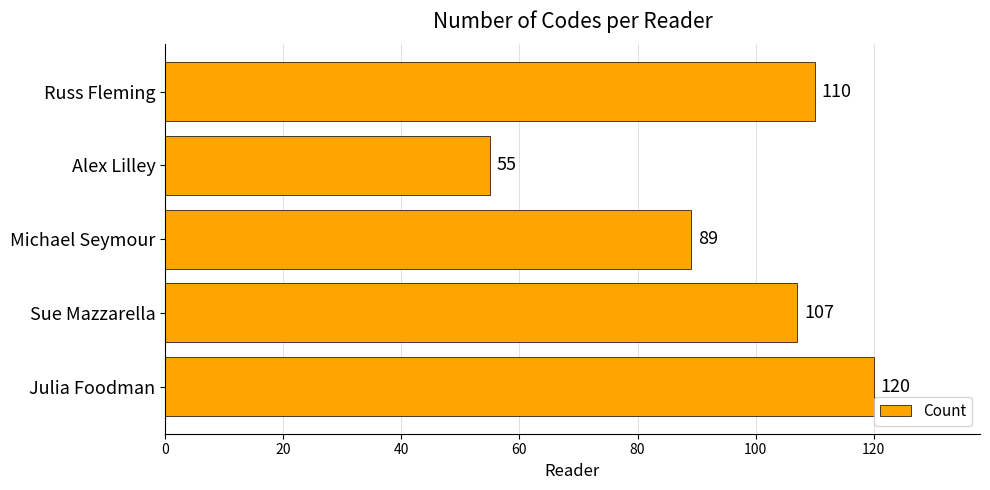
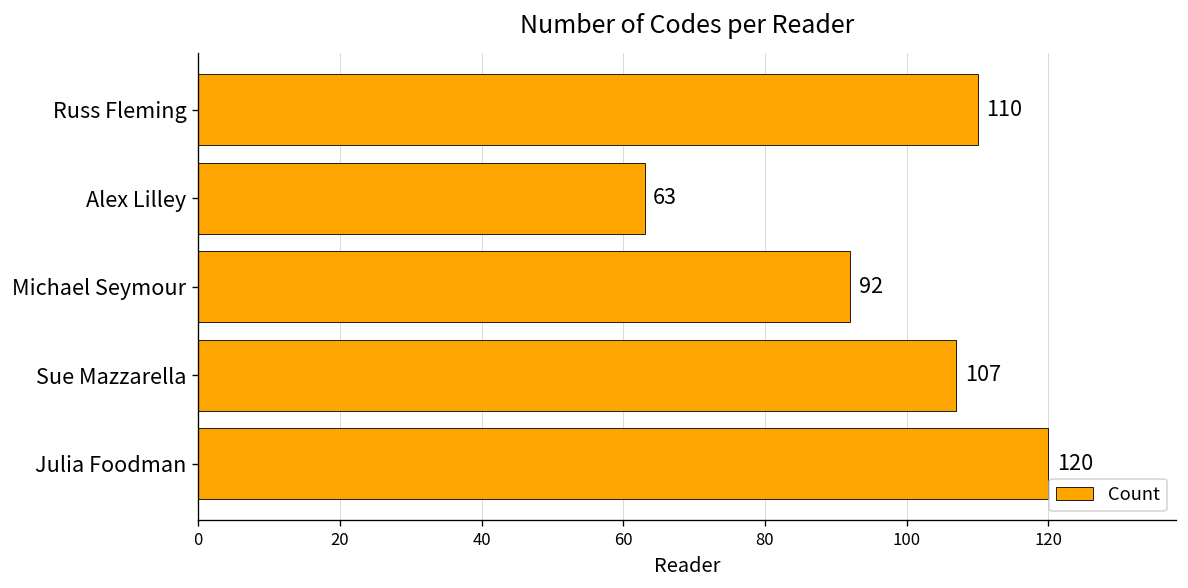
  {
    "Russ Fleming": 110,
-   "Alex Lilley": 55,
-   "Michael Seymour": 89,
+   "Alex Lilley": 63,
+   "Michael Seymour": 92,
    "Sue Mazzarella": 107,
    "Julia Foodman": 120
  }
